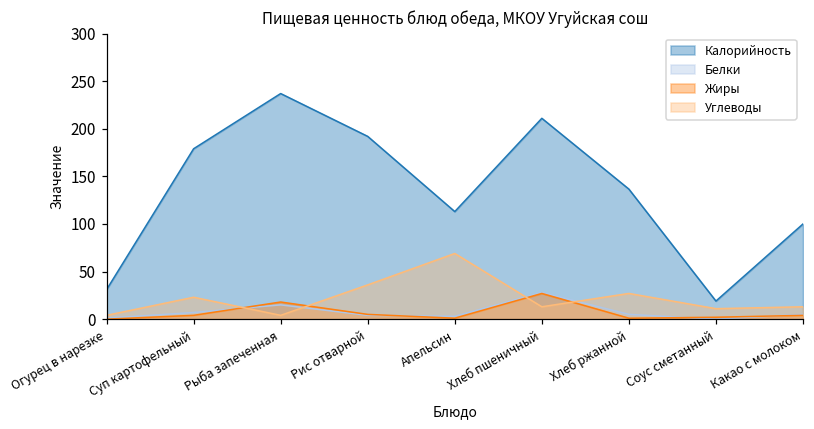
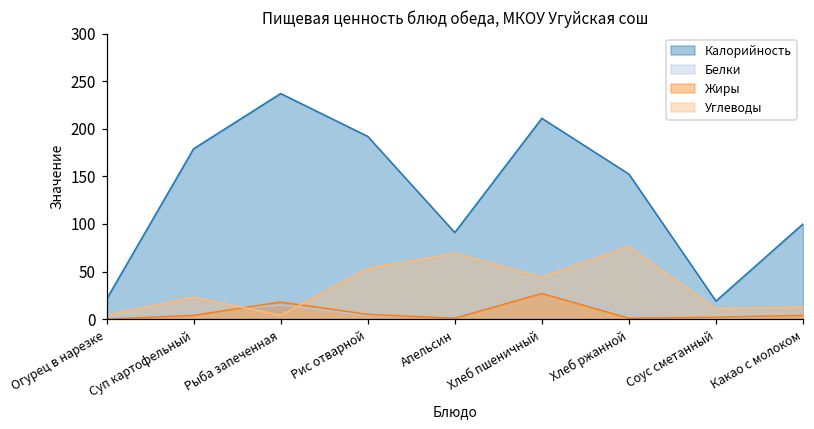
  {
    "Калорийность": {
-     "Огурец в нарезке": 30,
+     "Огурец в нарезке": 20,
      "Суп картофельный": 180,
      "Рыба запеченная": 240,
      "Рис отварной": 190,
-     "Апельсин": 110,
+     "Апельсин": 90,
      "Хлеб пшеничный": 210,
-     "Хлеб ржанной": 140,
+     "Хлеб ржанной": 150,
      "Соус сметанный": 20,
      "Какао с молоком": 100
    },
    "Белки": {
      "Суп картофельный": 10,
      "Рыба запеченная": 20,
      "Хлеб ржанной": 10
    },
    "Жиры": {
      "Суп картофельный": 0,
      "Рыба запеченная": 20,
      "Хлеб ржанной": 0
    },
    "Углеводы": {
      "Огурец в нарезке": 0,
      "Суп картофельный": 20,
      "Рыба запеченная": 0,
-     "Рис отварной": 40,
+     "Рис отварной": 50,
      "Апельсин": 70,
-     "Хлеб пшеничный": 10,
-     "Хлеб ржанной": 30,
+     "Хлеб пшеничный": 40,
+     "Хлеб ржанной": 80,
      "Соус сметанный": 10,
      "Какао с молоком": 10
    }
  }
